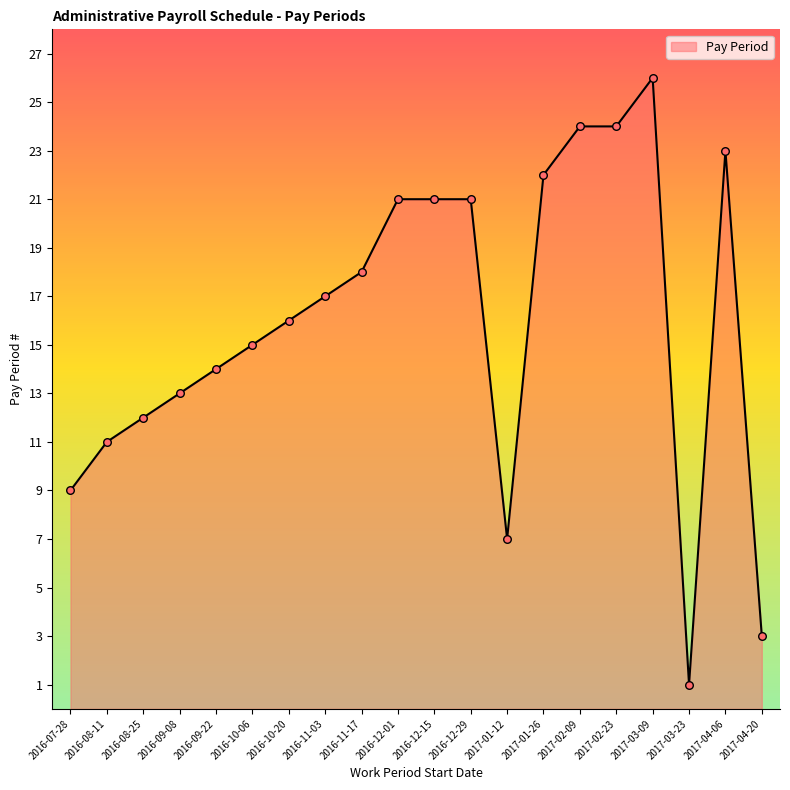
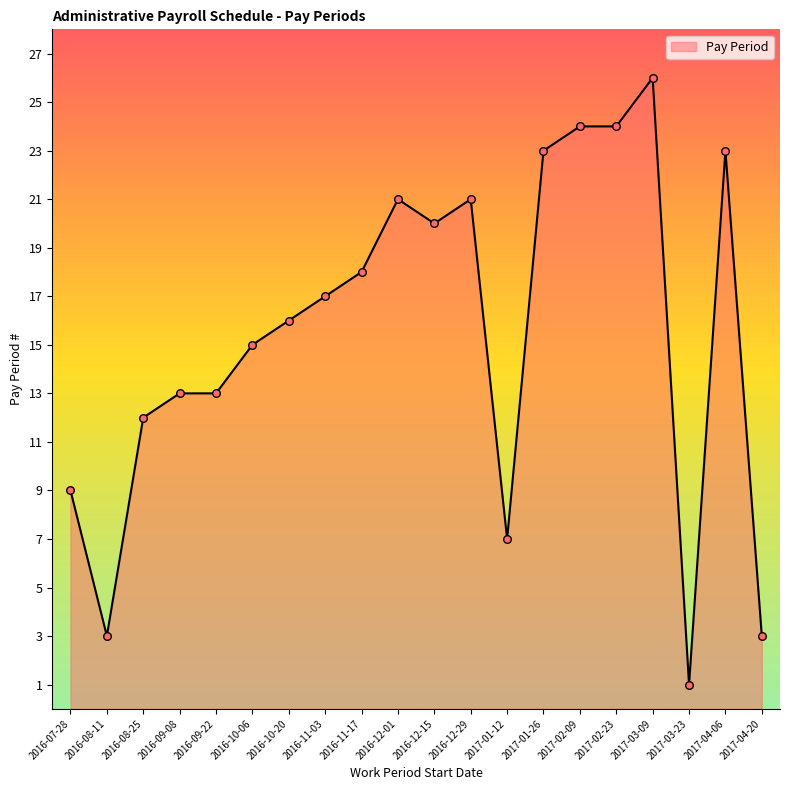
  {
    "2016-07-28": 9,
-   "2016-08-11": 11,
+   "2016-08-11": 3,
    "2016-08-25": 12,
    "2016-09-08": 13,
-   "2016-09-22": 14,
+   "2016-09-22": 13,
    "2016-10-06": 15,
    "2016-10-20": 16,
    "2016-11-03": 17,
    "2016-11-17": 18,
    "2016-12-01": 21,
-   "2016-12-15": 21,
+   "2016-12-15": 20,
    "2016-12-29": 21,
    "2017-01-12": 7,
-   "2017-01-26": 22,
+   "2017-01-26": 23,
    "2017-02-09": 24,
    "2017-02-23": 24,
    "2017-03-09": 26,
    "2017-03-23": 1,
    "2017-04-06": 23,
    "2017-04-20": 3
  }
